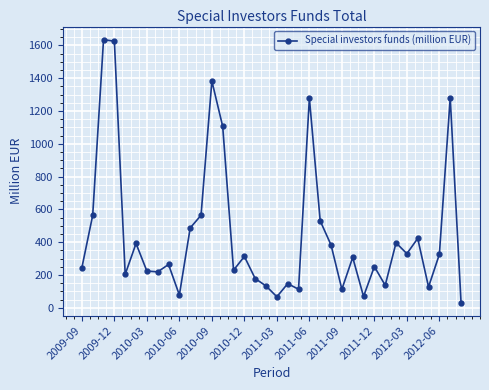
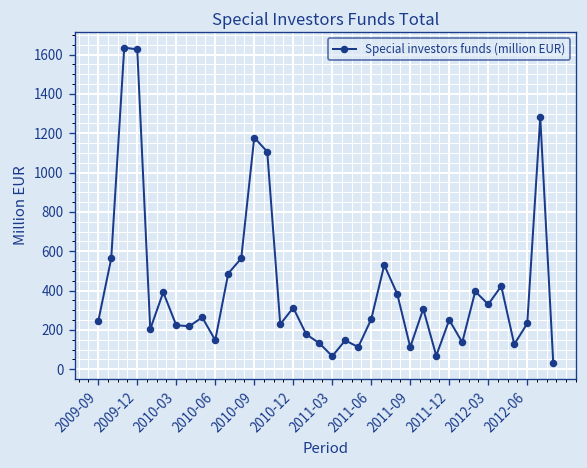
  {
    "2009-09": 240,
    "2009-12": 1630,
    "2010-03": 220,
-   "2010-06": 80,
-   "2010-09": 1380,
+   "2010-06": 150,
+   "2010-09": 1180,
    "2010-12": 310,
    "2011-03": 70,
-   "2011-06": 1280,
+   "2011-06": 260,
    "2011-09": 110,
    "2011-12": 250,
    "2012-03": 330,
-   "2012-06": 330
+   "2012-06": 230
  }
